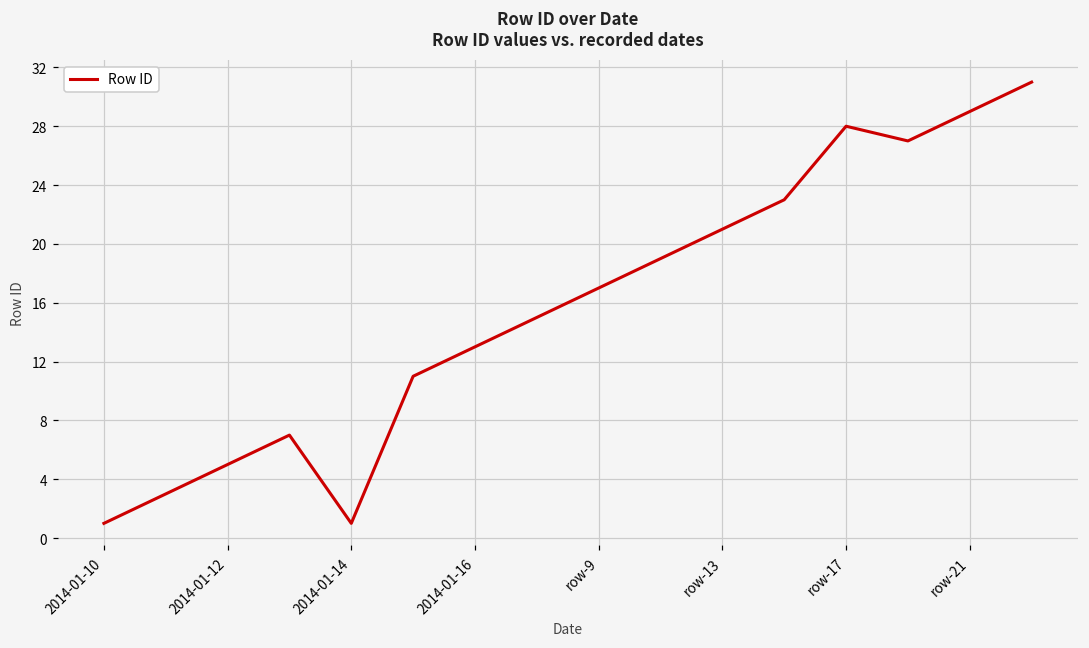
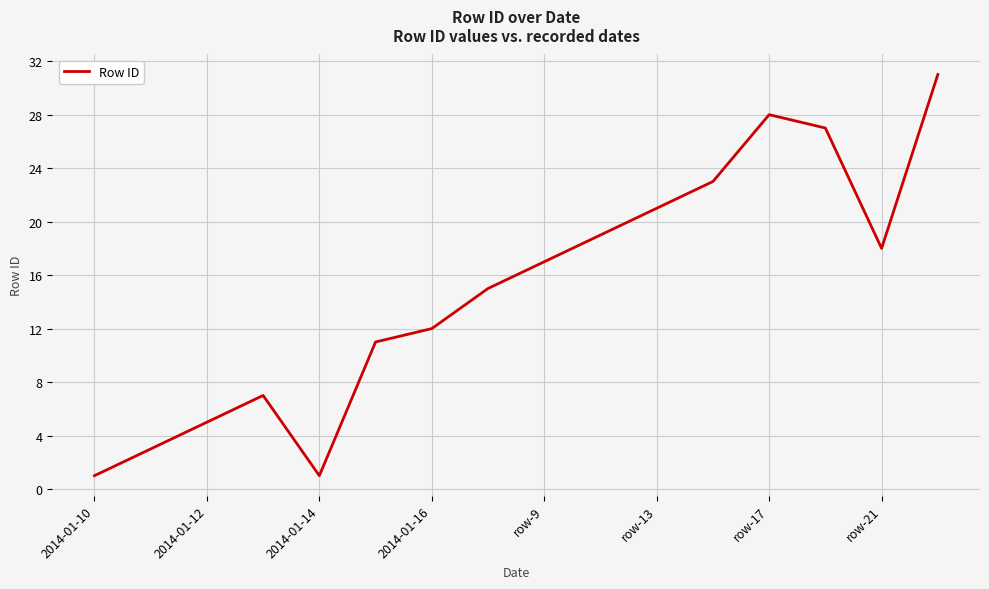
  {
    "2014-01-12": 5,
    "2014-01-14": 1,
-   "2014-01-16": 13,
+   "2014-01-16": 12,
    "row-9": 17,
    "row-13": 21,
    "row-17": 28,
-   "row-21": 29
+   "row-21": 18
  }
